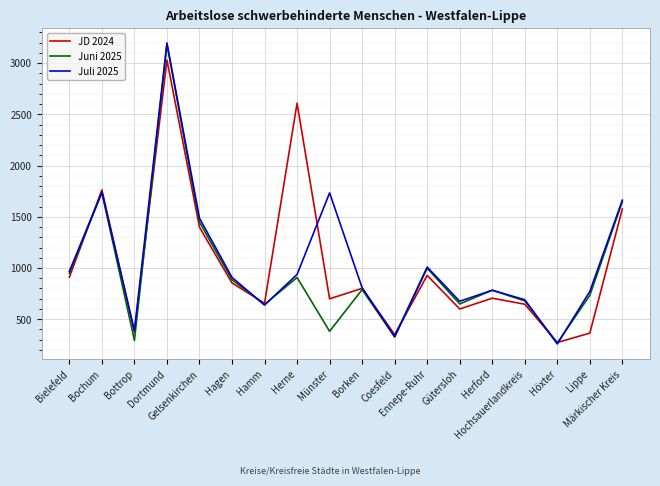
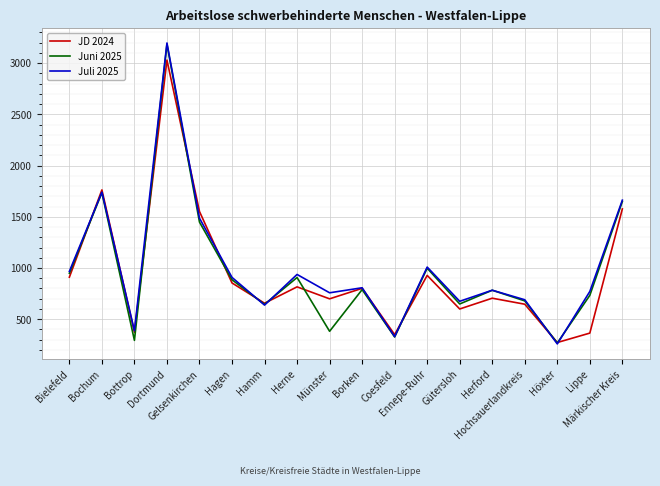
  {
    "JD 2024": {
      "Bielefeld": 910,
      "Dortmund": 3030,
-     "Gelsenkirchen": 1400,
+     "Gelsenkirchen": 1550,
      "Hagen": 850,
-     "Herne": 2610,
+     "Herne": 820,
      "Münster": 700,
      "Ennepe-Ruhr": 930,
      "Gütersloh": 600,
      "Herford": 710,
      "Hochsauerlandkreis": 650,
      "Lippe": 360,
      "Märkischer Kreis": 1580
    },
    "Juni 2025": {
      "Bottrop": 290,
      "Gelsenkirchen": 1450,
      "Herne": 910,
      "Münster": 380,
      "Gütersloh": 650,
      "Lippe": 730
    },
    "Juli 2025": {
      "Gelsenkirchen": 1490,
      "Herne": 940,
-     "Münster": 1730,
+     "Münster": 760,
      "Gütersloh": 680,
      "Lippe": 770
    }
  }
